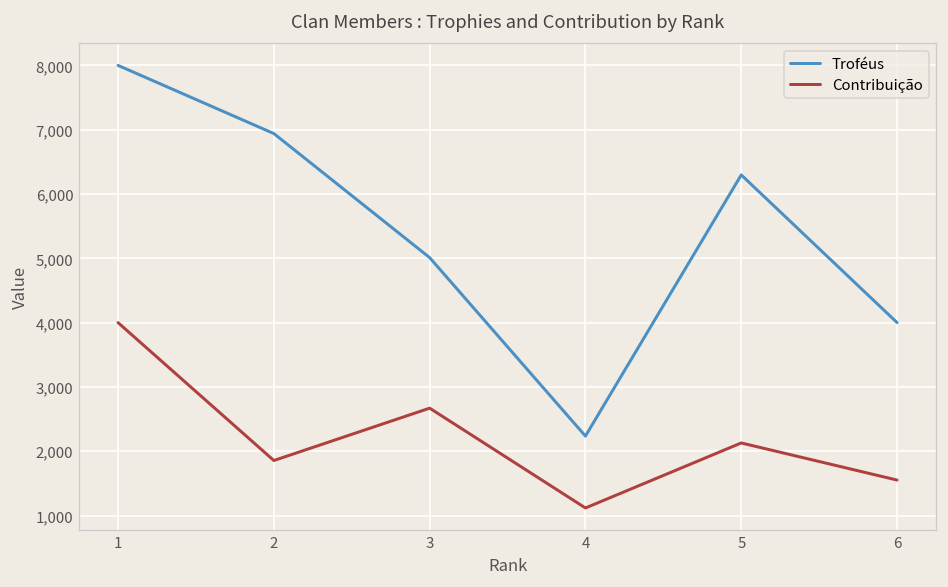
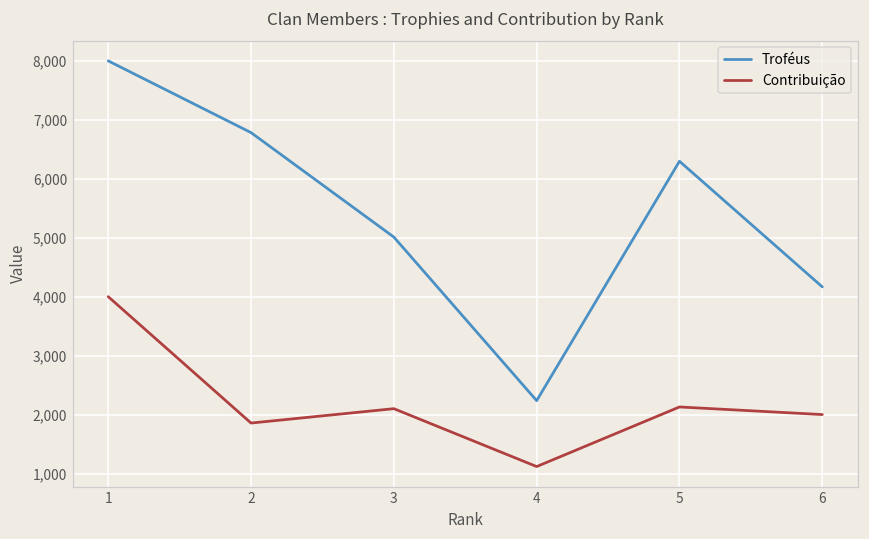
  {
    "Troféus": {
      "1": "8,000",
-     "2": "6,900",
+     "2": "6,800",
      "3": "5,000",
      "4": "2,200",
      "5": "6,300",
-     "6": "4,000"
+     "6": "4,200"
    },
    "Contribuição": {
      "1": "4,000",
      "2": "1,900",
-     "3": "2,700",
+     "3": "2,100",
      "4": "1,100",
      "5": "2,100",
-     "6": "1,600"
+     "6": "2,000"
    }
  }
